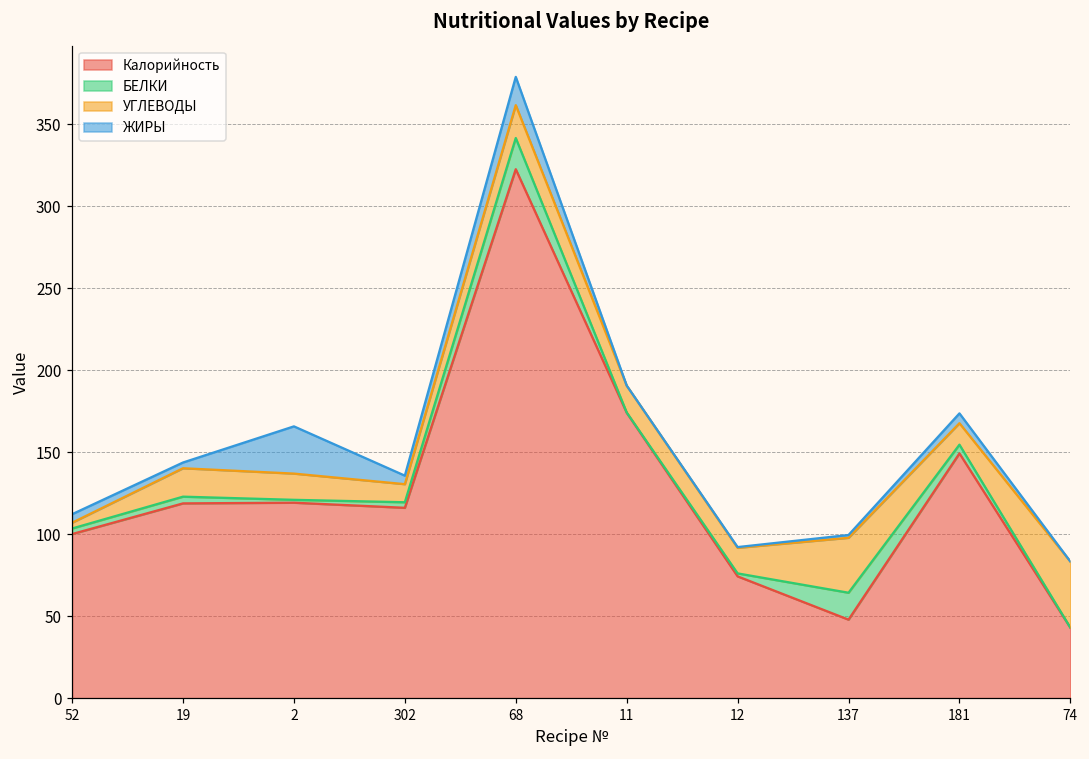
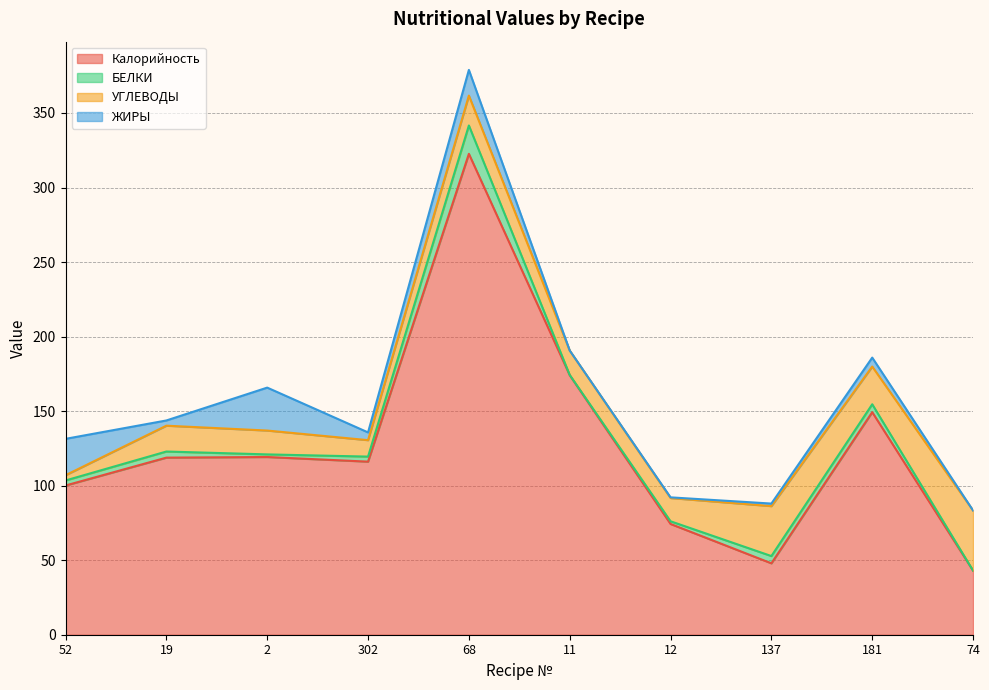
  {
    "Калорийность": {
      "52": 100,
      "19": 119,
      "2": 119,
      "302": 116,
      "68": 323,
      "12": 74,
      "137": 48,
      "181": 149
    },
    "БЕЛКИ": {
      "52": 3,
      "19": 4,
      "2": 2,
      "302": 3,
      "68": 19,
      "12": 2,
-     "137": 16,
+     "137": 5,
      "181": 5
    },
    "УГЛЕВОДЫ": {
      "52": 4,
      "19": 17,
      "2": 16,
      "302": 11,
      "68": 20,
-     "181": 13
+     "181": 25
    },
    "ЖИРЫ": {
-     "52": 5,
+     "52": 24,
      "19": 4,
      "2": 29,
      "302": 5,
      "68": 17,
      "181": 6
    }
  }
